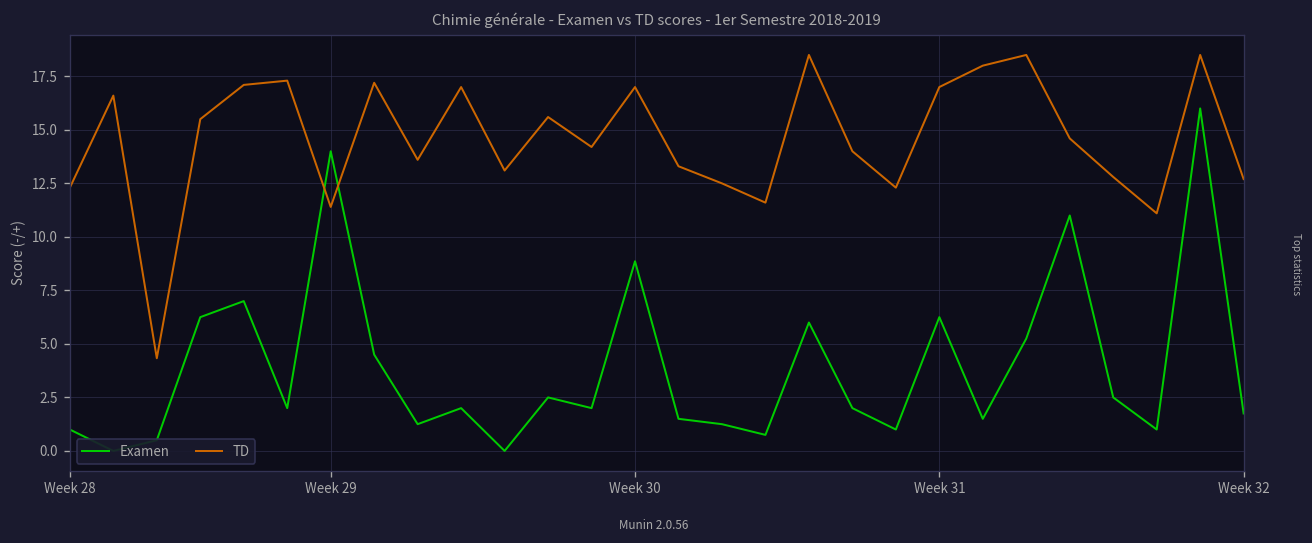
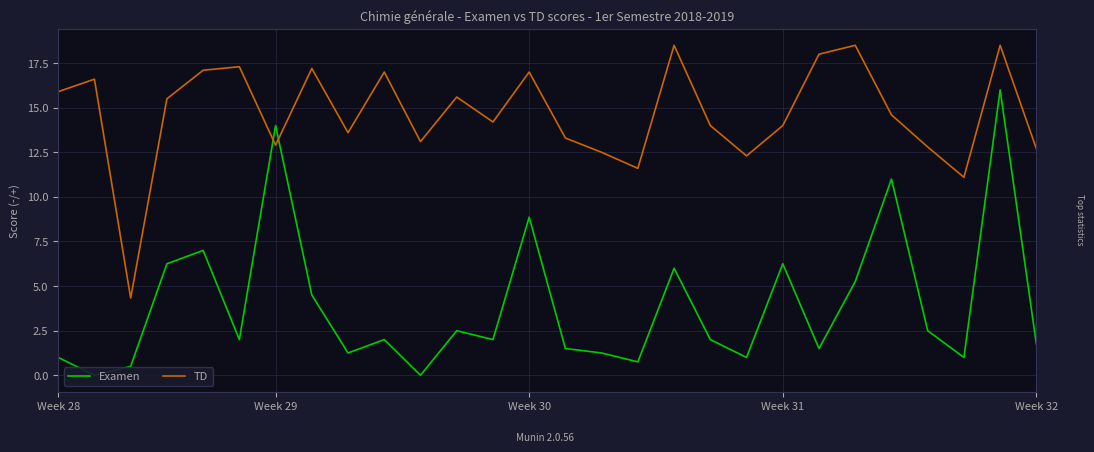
  {
    "Examen": {
      "Week 28": 1.0,
      "Week 29": 14.0,
      "Week 30": 8.9,
      "Week 31": 6.3,
      "Week 32": 1.8
    },
    "TD": {
-     "Week 28": 12.3,
-     "Week 29": 11.4,
+     "Week 28": 15.9,
+     "Week 29": 12.9,
      "Week 30": 17.0,
-     "Week 31": 17,
+     "Week 31": 14,
      "Week 32": 12.7
    }
  }
